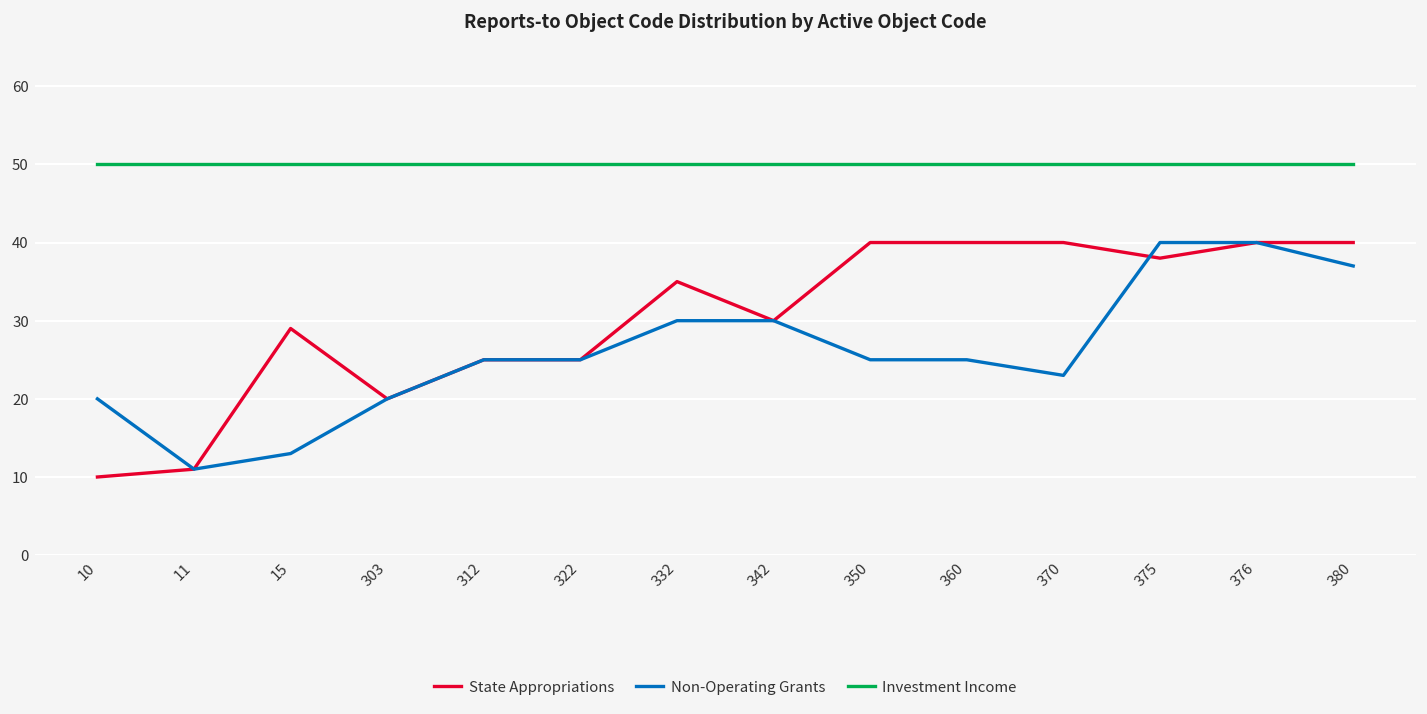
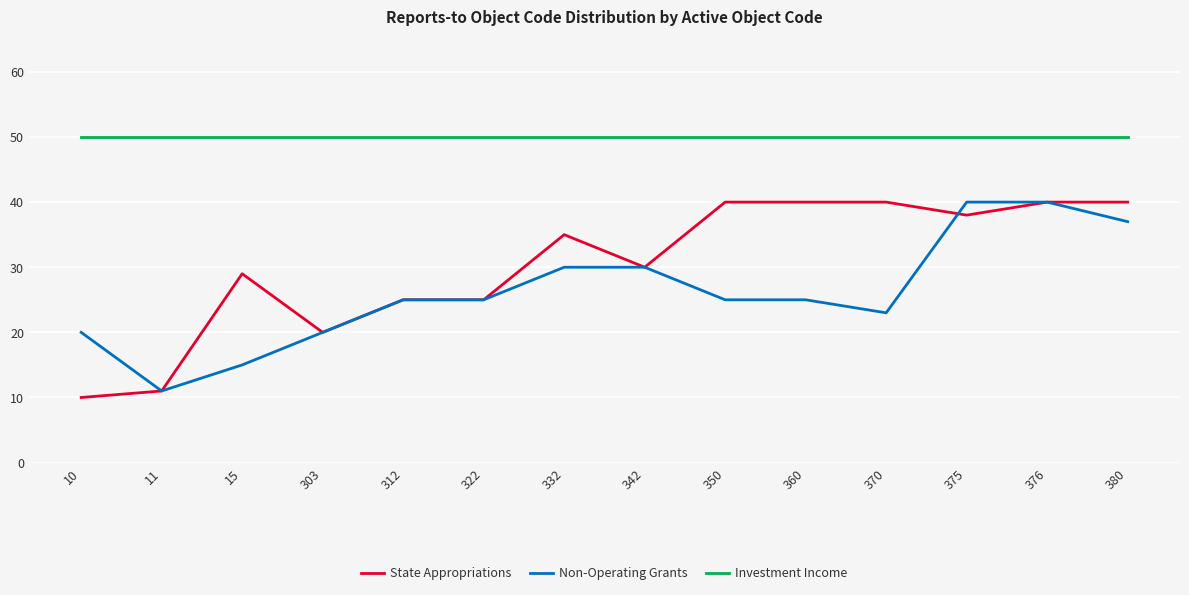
  {
    "State Appropriations": {
      "10": 10,
      "15": 29,
      "332": 35,
      "350": 40,
      "360": 40,
      "370": 40,
      "375": 38,
      "380": 40
    },
    "Non-Operating Grants": {
      "10": 20,
-     "15": 13,
+     "15": 15,
      "332": 30,
      "350": 25,
      "360": 25,
      "370": 23,
      "375": 40,
      "380": 37
    },
    "Investment Income": {
      "10": 50,
      "11": 50,
      "15": 50,
      "303": 50,
      "312": 50,
      "322": 50,
      "332": 50,
      "342": 50,
      "350": 50,
      "360": 50,
      "370": 50,
      "375": 50,
      "376": 50,
      "380": 50
    }
  }
